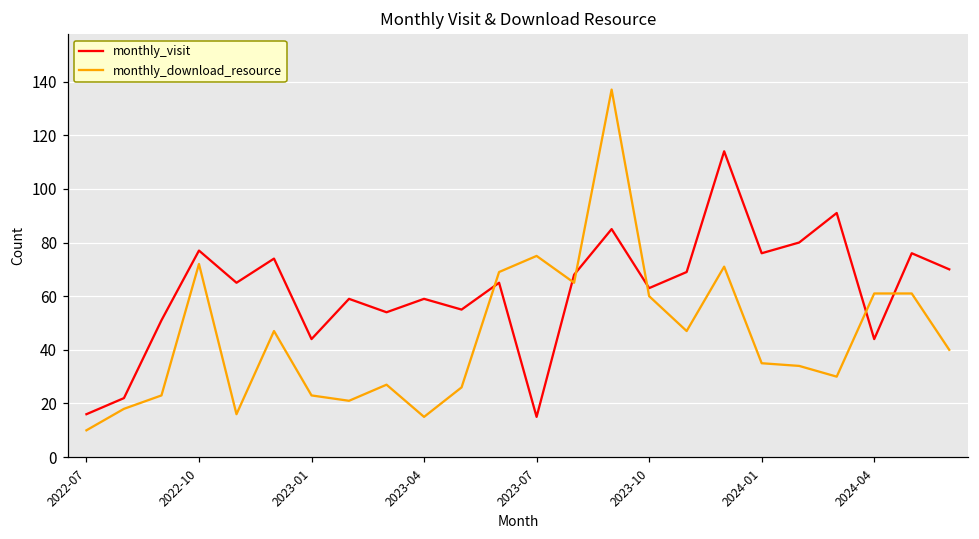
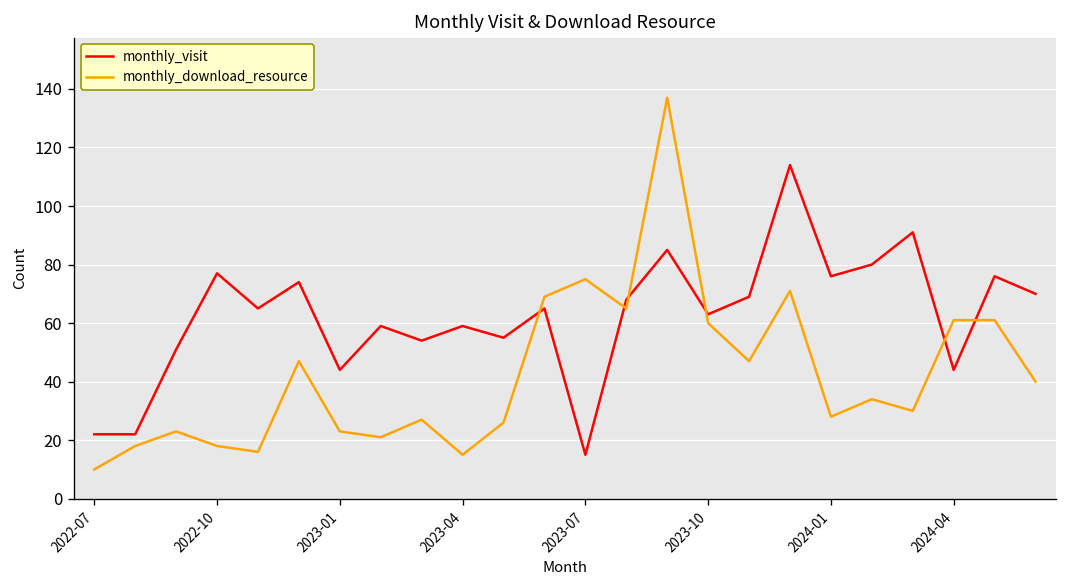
  {
    "monthly_visit": {
-     "2022-07": 16,
+     "2022-07": 22,
      "2022-10": 77,
      "2023-01": 44,
      "2023-04": 59,
      "2023-07": 15,
      "2023-10": 63,
      "2024-01": 76,
      "2024-04": 44
    },
    "monthly_download_resource": {
      "2022-07": 10,
-     "2022-10": 72,
+     "2022-10": 18,
      "2023-01": 23,
      "2023-04": 15,
      "2023-07": 75,
      "2023-10": 60,
-     "2024-01": 35,
+     "2024-01": 28,
      "2024-04": 61
    }
  }
